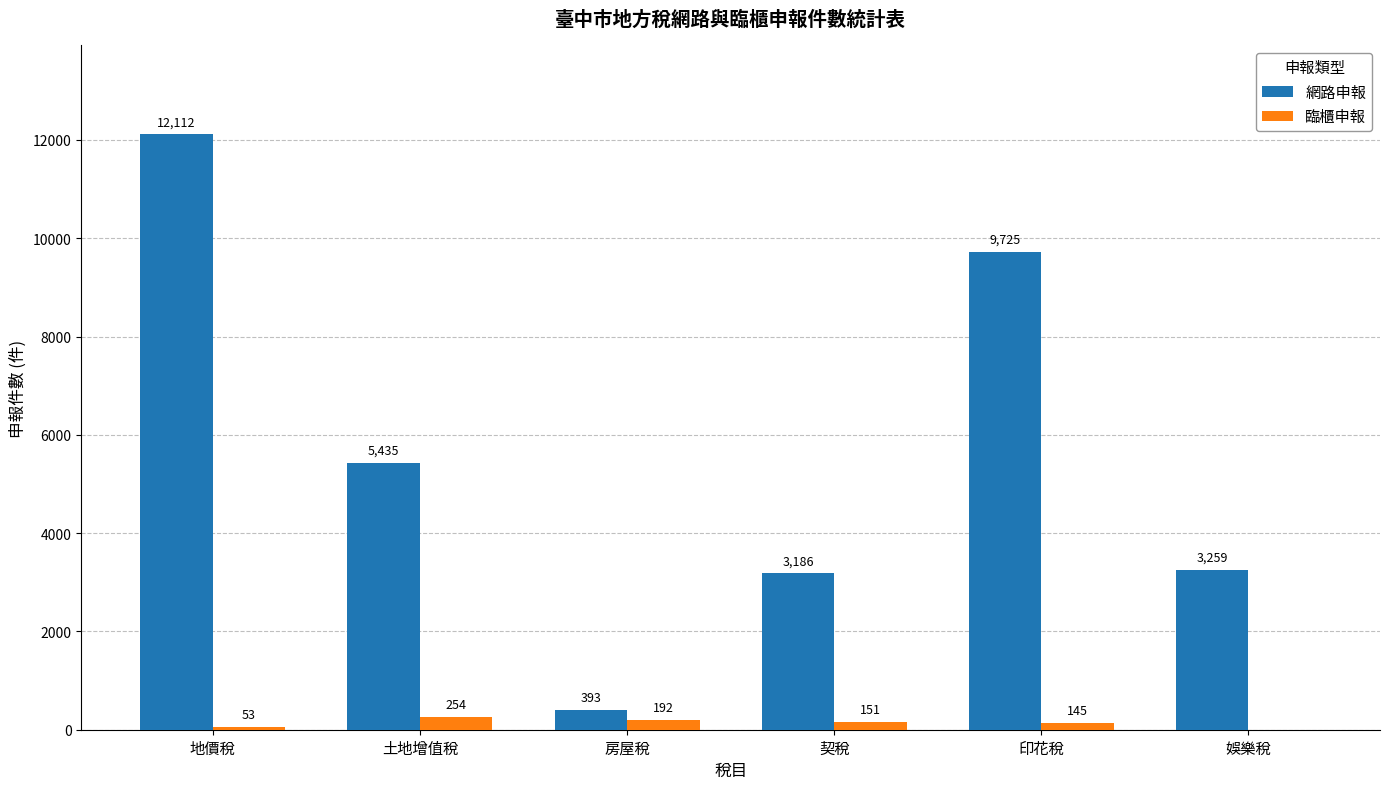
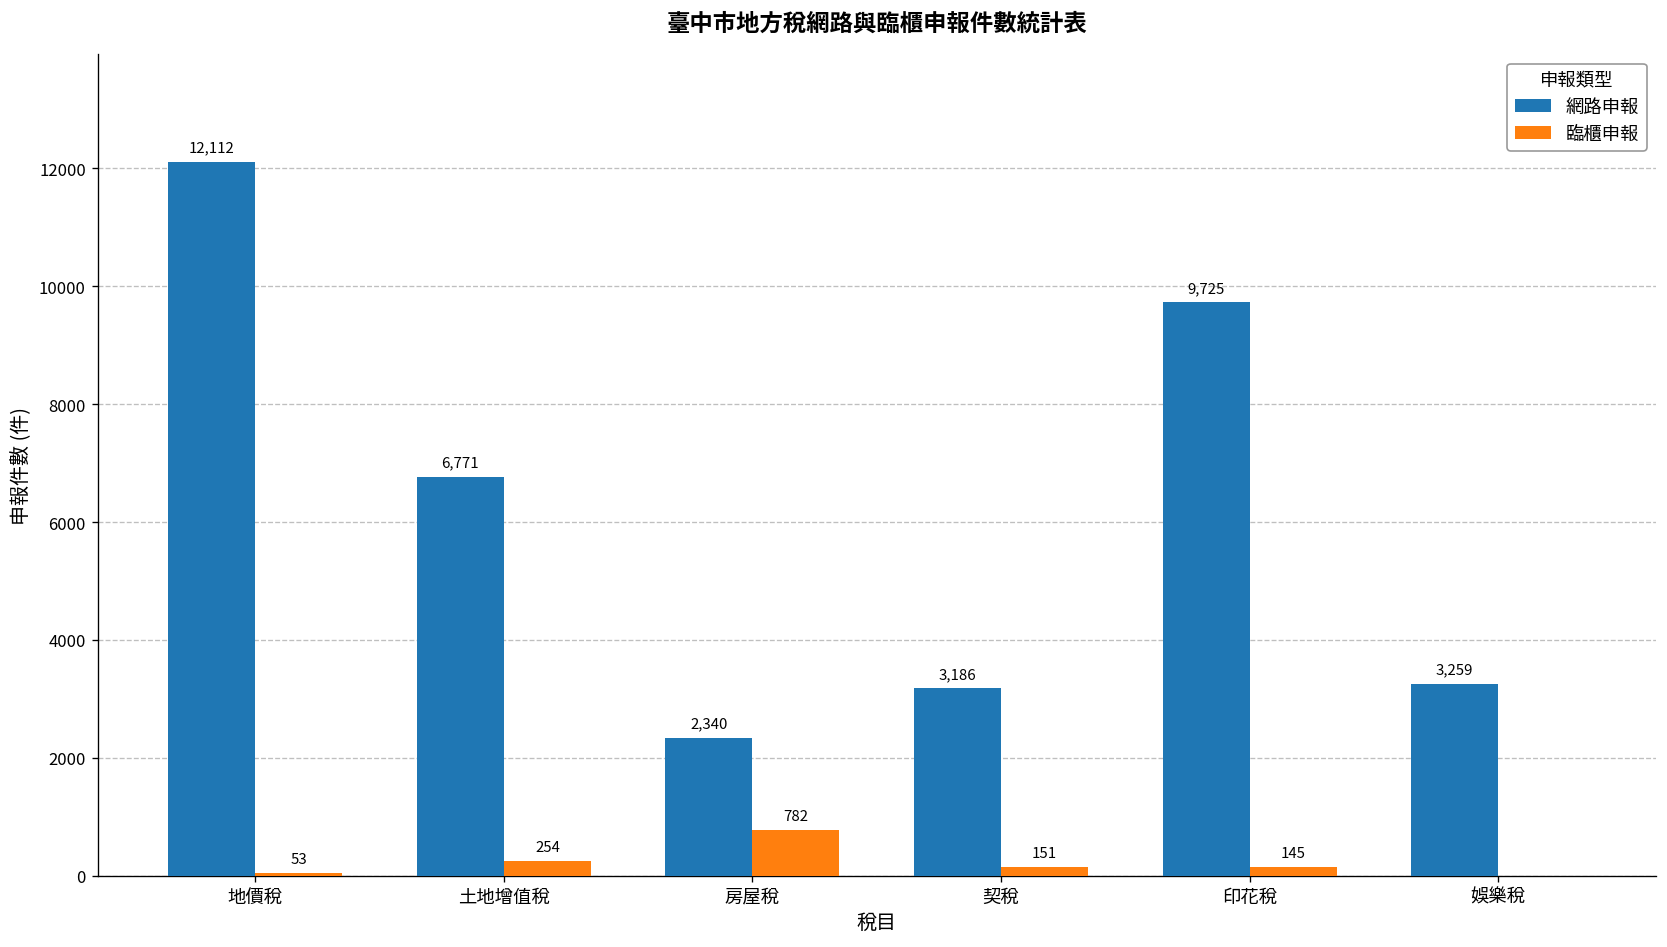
  {
    "網路申報": {
      "地價稅": "12,112",
-     "土地增值稅": "5,435",
-     "房屋稅": "393",
+     "土地增值稅": "6,771",
+     "房屋稅": "2,340",
      "契稅": "3,186",
      "印花稅": "9,725",
      "娛樂稅": "3,259"
    },
    "臨櫃申報": {
      "地價稅": "53",
      "土地增值稅": "254",
-     "房屋稅": "192",
+     "房屋稅": "782",
      "契稅": "151",
      "印花稅": "145"
    }
  }
